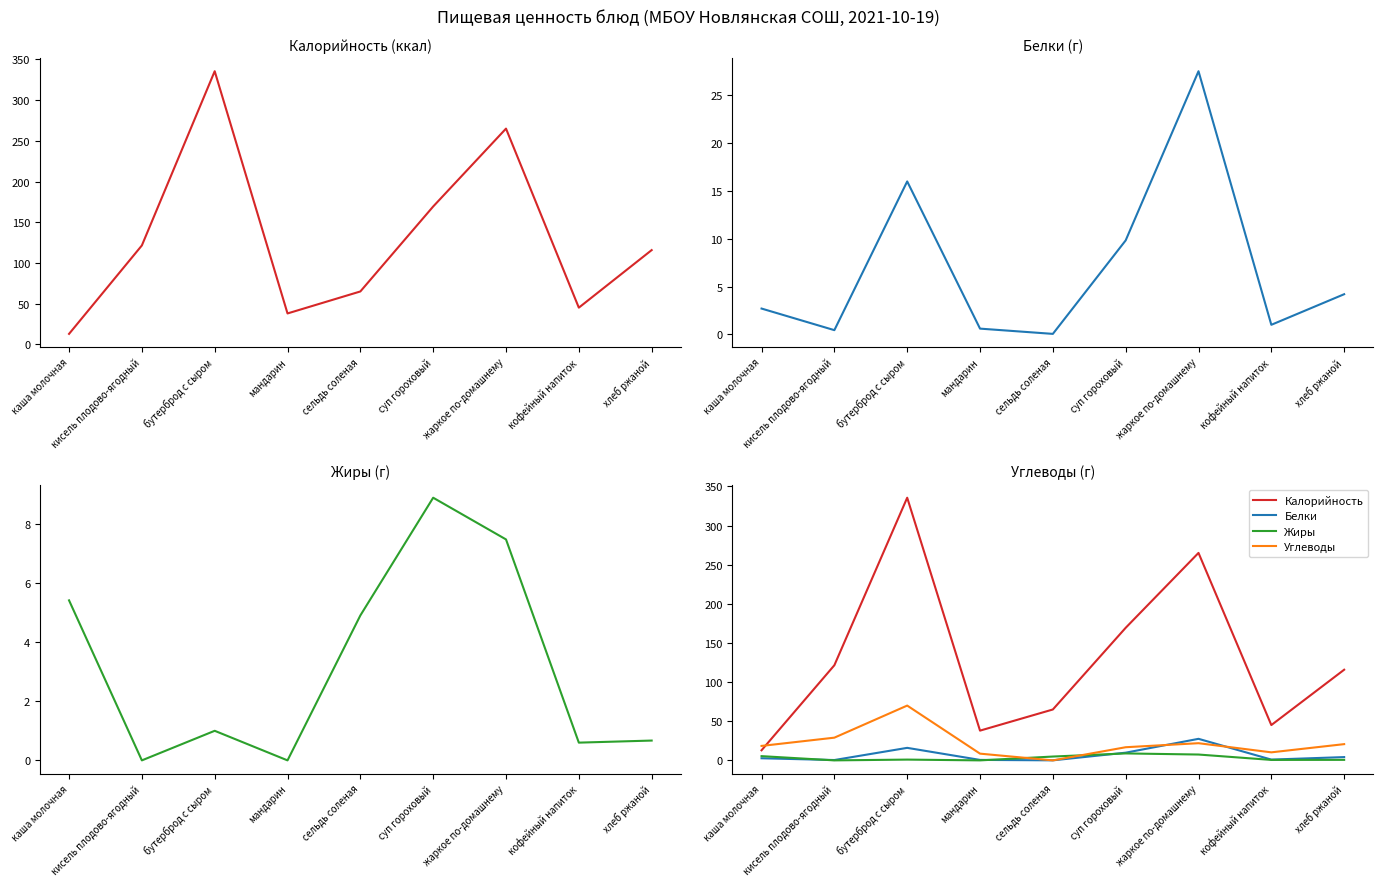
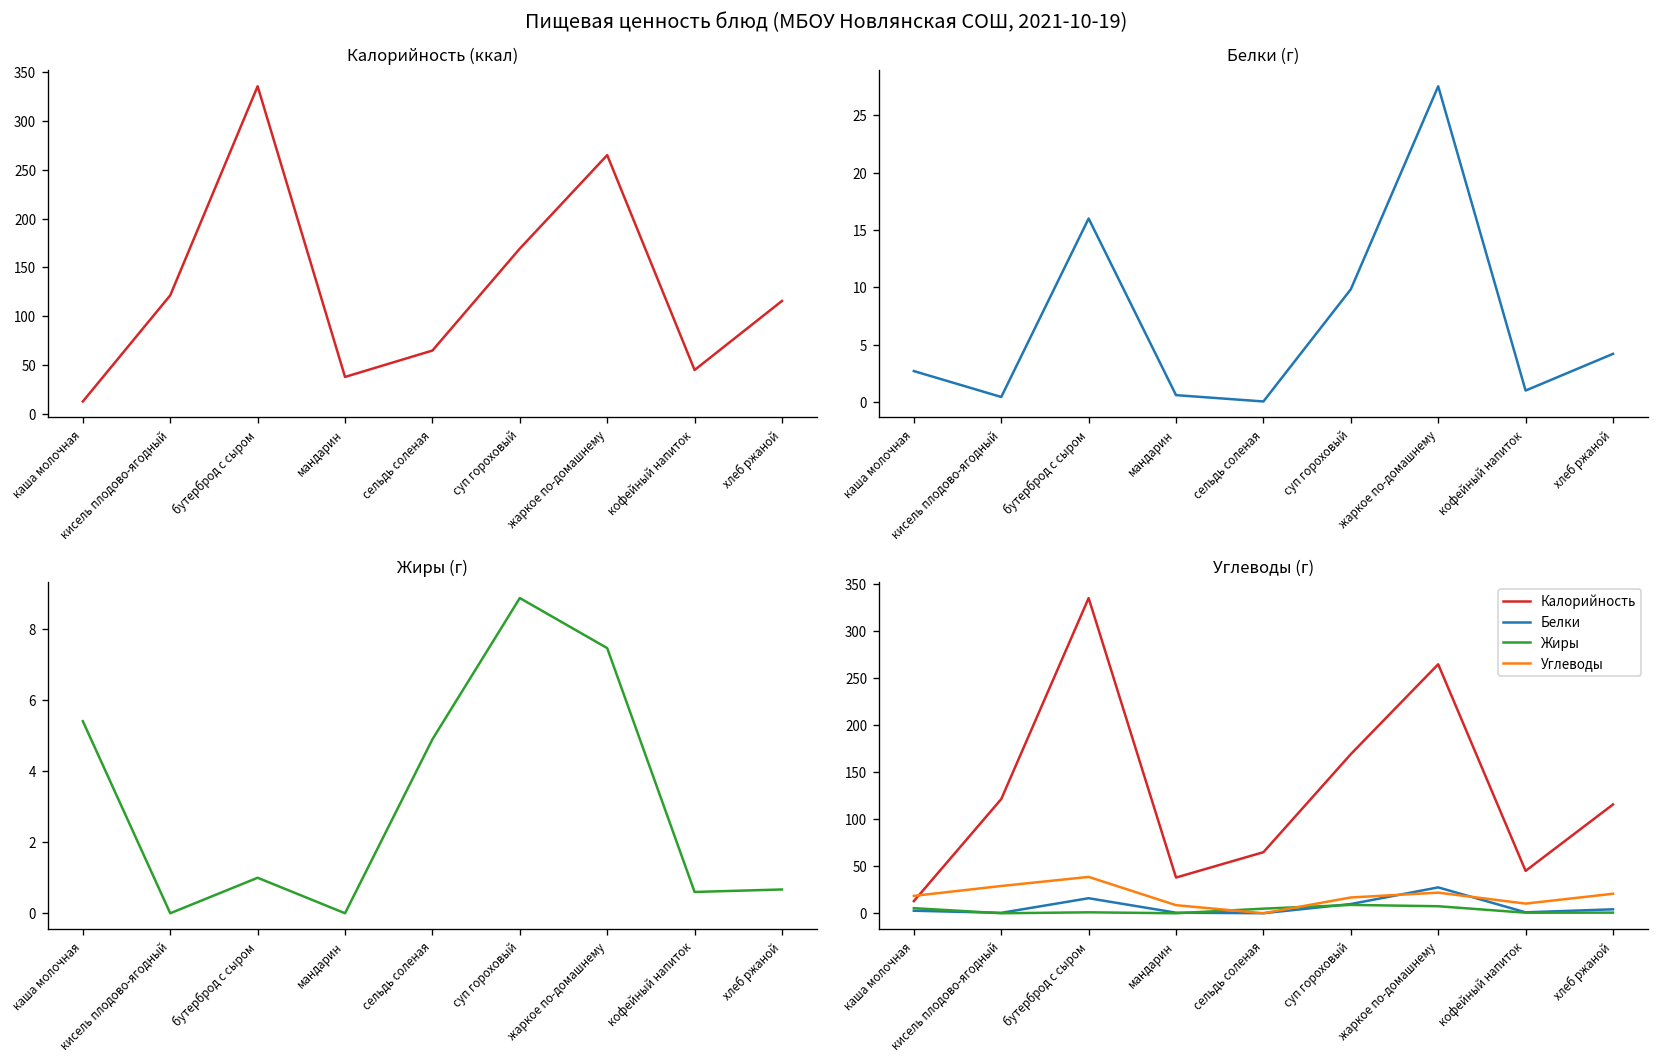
  {
    "Калорийность (ккал)": {
      "каша молочная": 10,
      "кисель плодово-ягодный": 120,
      "бутерброд с сыром": 340,
      "мандарин": 40,
      "сельдь соленая": 70,
      "суп гороховый": 170,
      "жаркое по-домашнему": 270,
      "кофейный напиток": 50,
      "хлеб ржаной": 120
    },
    "Белки (г)": {
      "каша молочная": 3,
      "кисель плодово-ягодный": 0,
      "бутерброд с сыром": 16,
      "мандарин": 1,
      "сельдь соленая": 0,
      "суп гороховый": 10,
      "жаркое по-домашнему": 28,
      "кофейный напиток": 1,
      "хлеб ржаной": 4
    },
    "Жиры (г)": {
      "каша молочная": 5.4,
      "кисель плодово-ягодный": 0.0,
      "бутерброд с сыром": 1.0,
      "мандарин": 0.0,
      "сельдь соленая": 4.9,
      "суп гороховый": 8.9,
      "жаркое по-домашнему": 7.5,
      "кофейный напиток": 0.6,
      "хлеб ржаной": 0.7
    },
    "Углеводы (г)": {
      "Калорийность": {
        "каша молочная": 10,
        "кисель плодово-ягодный": 120,
        "бутерброд с сыром": 340,
        "мандарин": 40,
        "сельдь соленая": 70,
        "суп гороховый": 170,
        "жаркое по-домашнему": 270,
        "кофейный напиток": 50,
        "хлеб ржаной": 120
      },
      "Белки": {
        "бутерброд с сыром": 20,
        "жаркое по-домашнему": 30,
        "хлеб ржаной": 0
      },
      "Жиры": {
        "бутерброд с сыром": 0,
        "сельдь соленая": 0,
        "жаркое по-домашнему": 10,
        "хлеб ржаной": 0
      },
      "Углеводы": {
        "каша молочная": 20,
        "кисель плодово-ягодный": 30,
-       "бутерброд с сыром": 70,
+       "бутерброд с сыром": 40,
        "мандарин": 10,
        "суп гороховый": 20,
        "жаркое по-домашнему": 20,
        "кофейный напиток": 10,
        "хлеб ржаной": 20
      }
    }
  }
